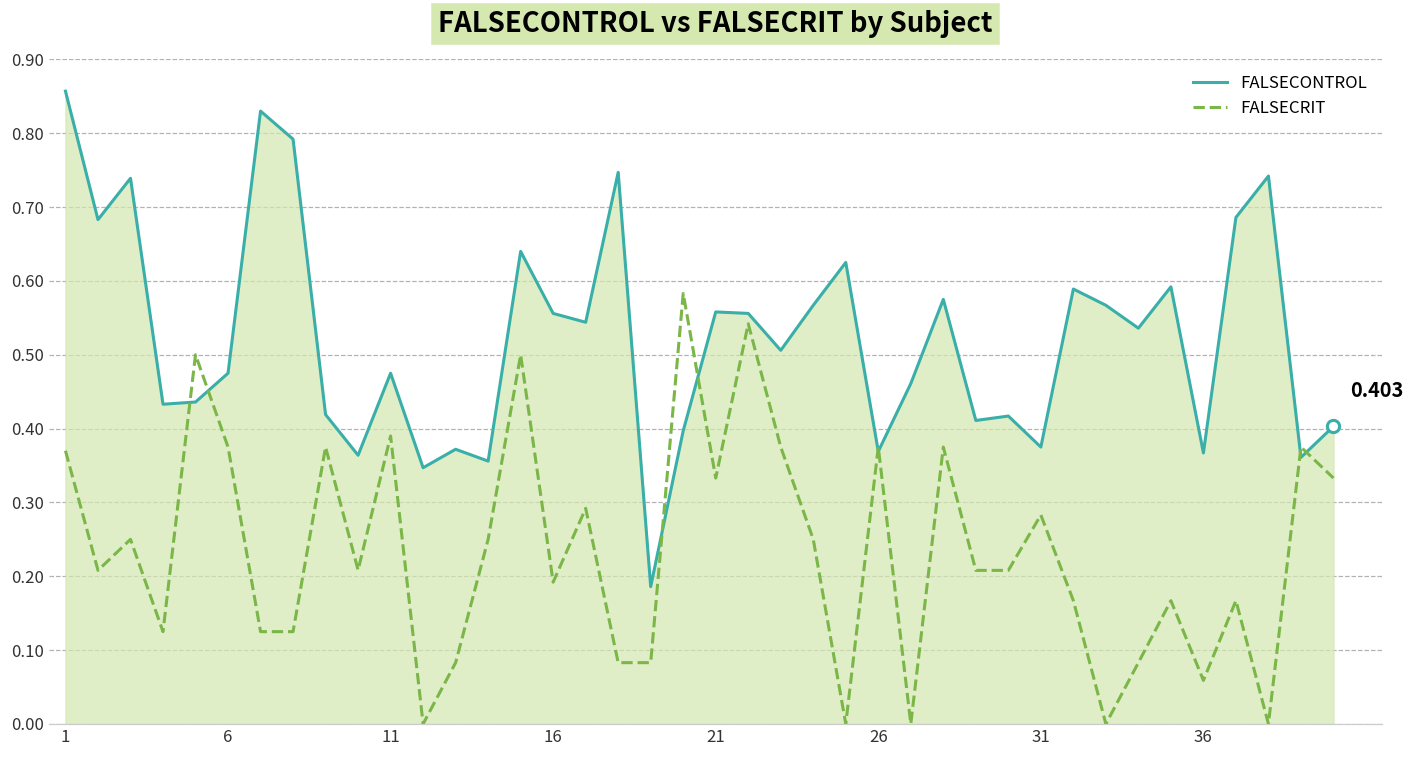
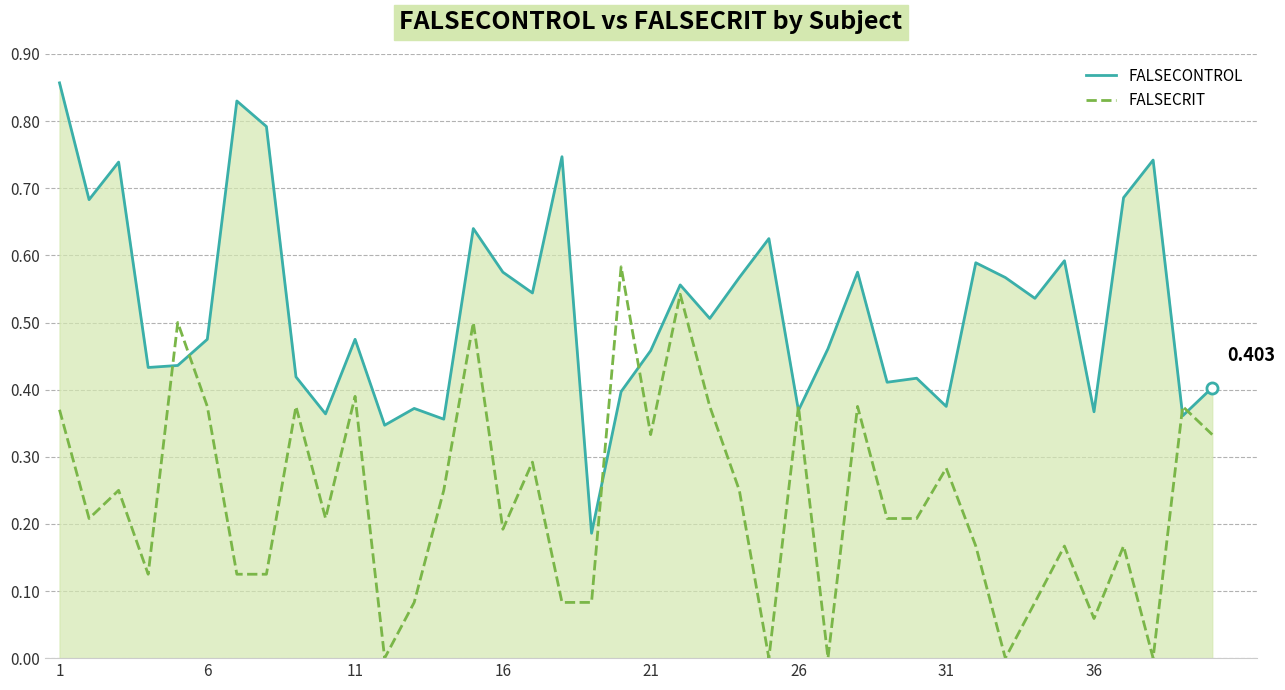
  {
    "FALSECONTROL": {
      "1": 0.86,
      "6": 0.48,
      "11": 0.48,
-     "16": 0.56,
-     "21": 0.56,
+     "16": 0.58,
+     "21": 0.46,
      "26": 0.37,
      "31": 0.38,
      "36": 0.37
    },
    "FALSECRIT": {
      "1": 0.37,
      "6": 0.38,
      "11": 0.39,
      "16": 0.19,
      "21": 0.33,
      "26": 0.38,
      "31": 0.28,
      "36": 0.06
    }
  }
